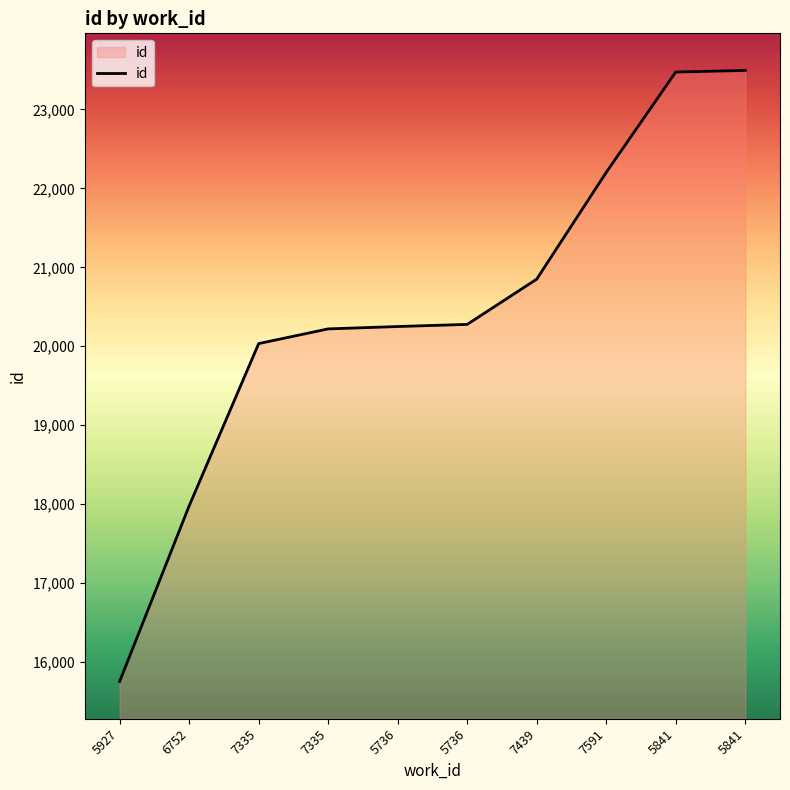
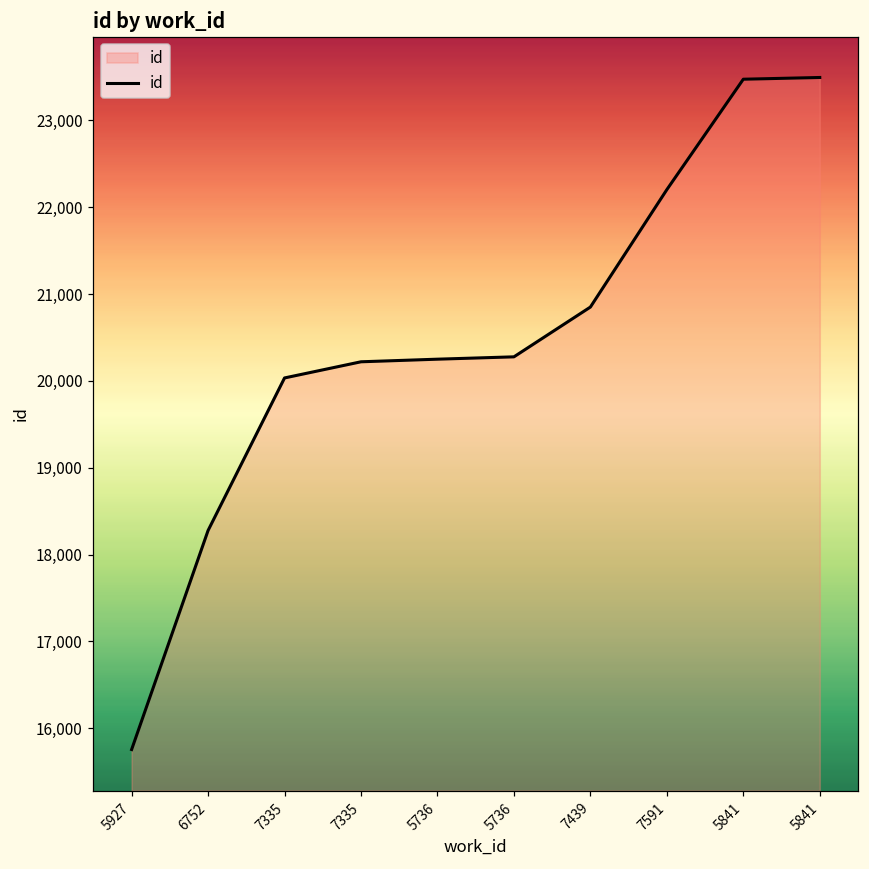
  {
    "5927": "15,800",
-   "6752": "18,000",
+   "6752": "18,300",
    "7439": "20,900",
    "7591": "22,200"
  }
